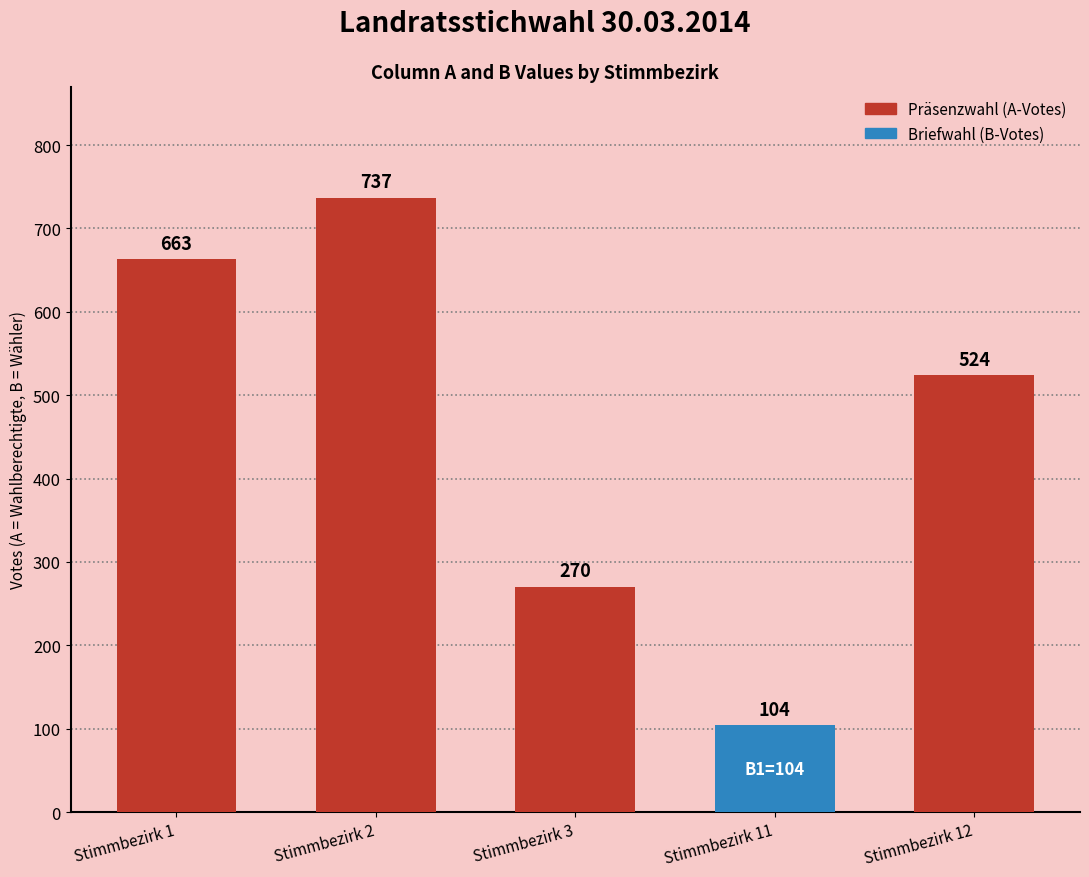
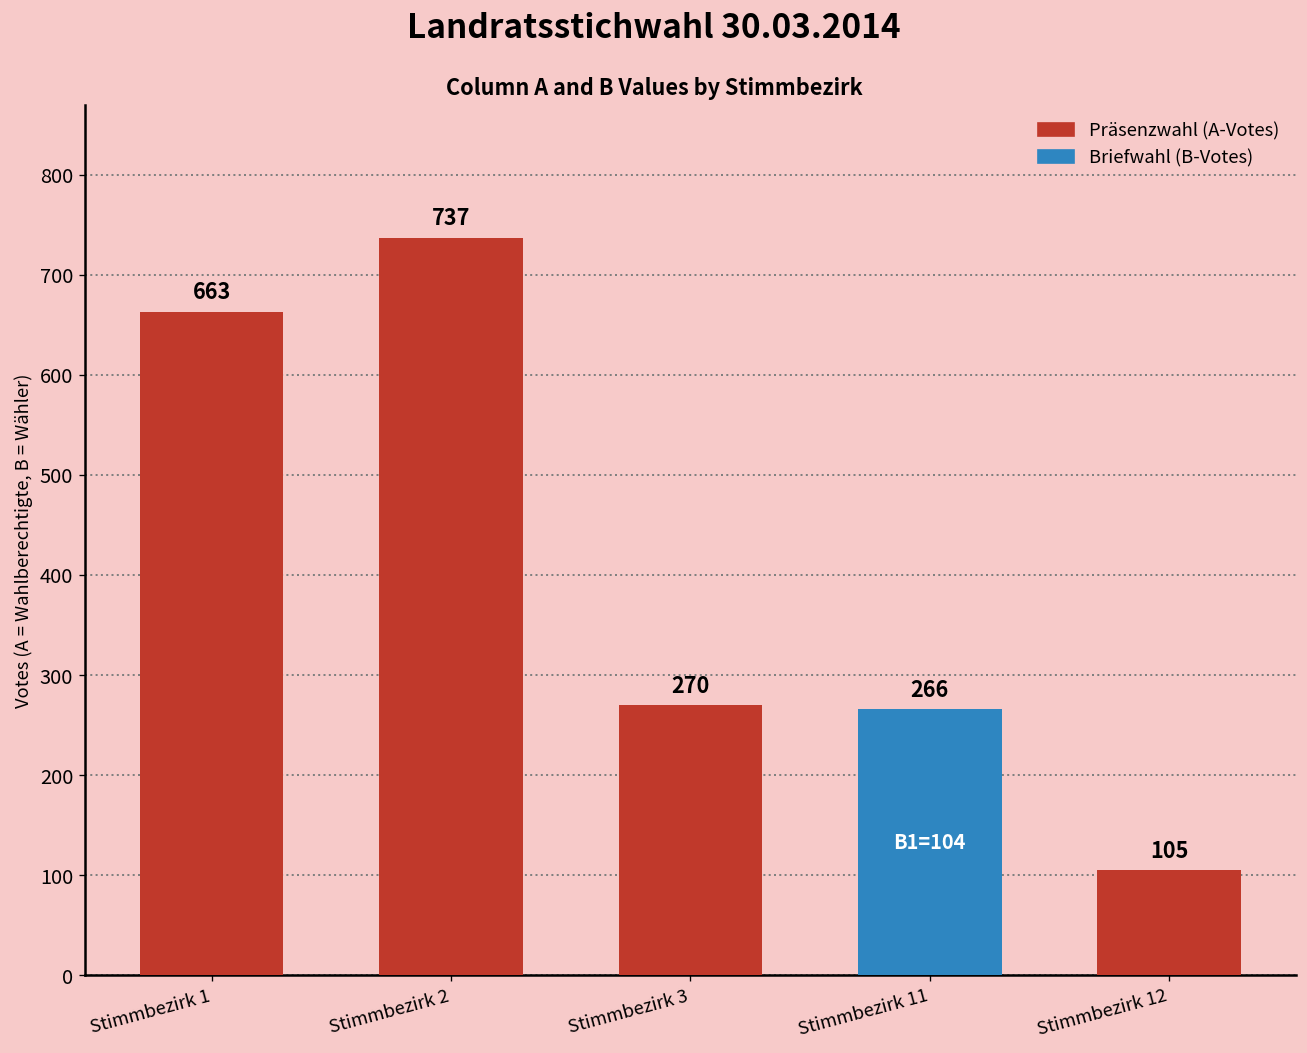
  {
    "Stimmbezirk 1": 663,
    "Stimmbezirk 2": 737,
    "Stimmbezirk 3": 270,
-   "Stimmbezirk 11": 104,
-   "Stimmbezirk 12": 524
+   "Stimmbezirk 11": 266,
+   "Stimmbezirk 12": 105
  }
